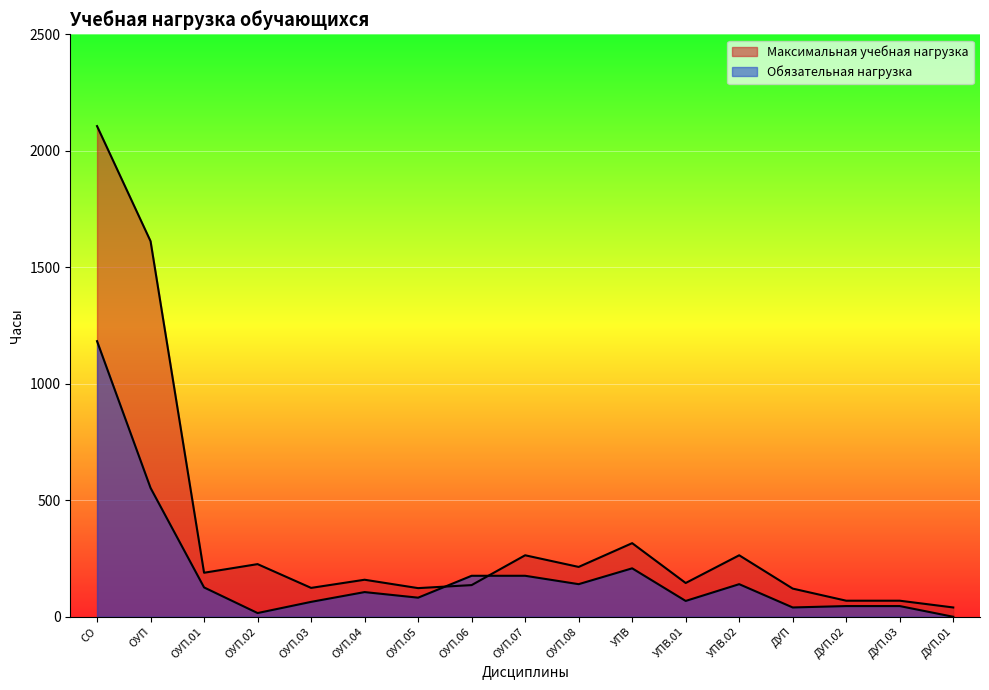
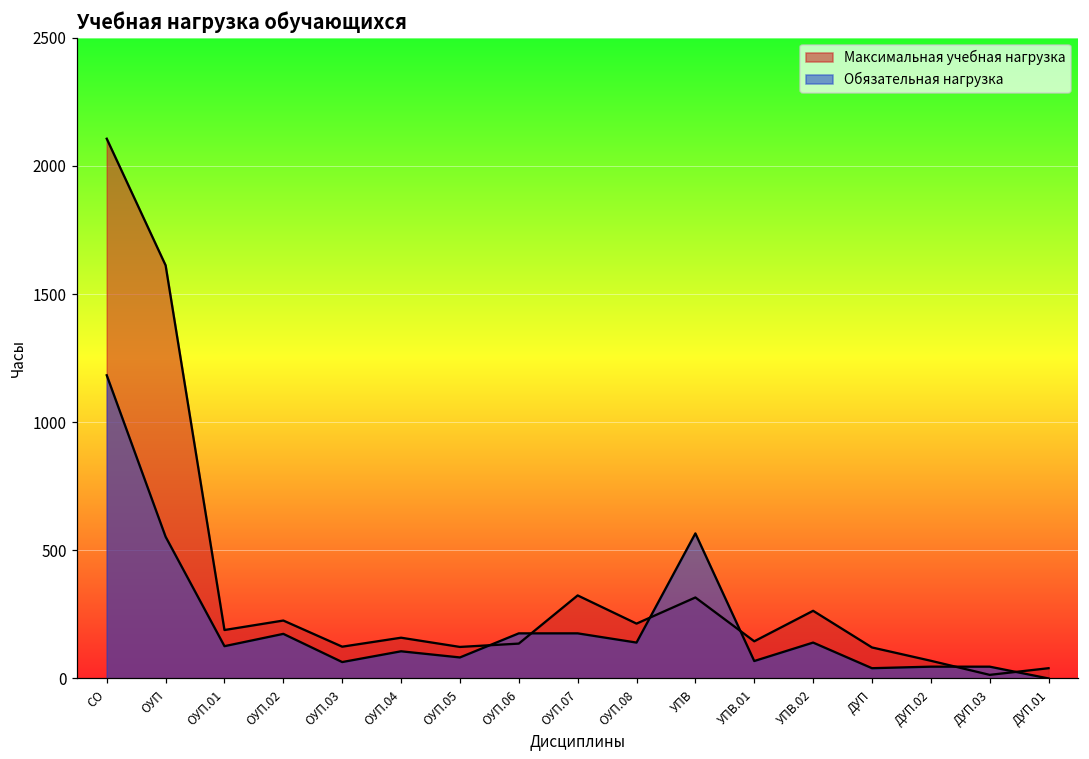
  {
    "Максимальная учебная нагрузка": {
      "СО": 2110,
      "ОУП": 1610,
      "ОУП.01": 190,
      "ОУП.02": 230,
      "ОУП.03": 120,
      "ОУП.04": 160,
      "ОУП.05": 120,
      "ОУП.06": 140,
-     "ОУП.07": 260,
+     "ОУП.07": 320,
      "ОУП.08": 210,
      "УПВ": 320,
      "УПВ.01": 150,
      "УПВ.02": 260,
      "ДУП": 120,
      "ДУП.02": 70,
-     "ДУП.03": 70,
+     "ДУП.03": 10,
      "ДУП.01": 40
    },
    "Обязательная нагрузка": {
      "СО": 1180,
      "ОУП": 550,
      "ОУП.01": 130,
-     "ОУП.02": 20,
+     "ОУП.02": 170,
      "ОУП.03": 60,
      "ОУП.04": 110,
      "ОУП.05": 80,
      "ОУП.06": 180,
      "ОУП.07": 180,
      "ОУП.08": 140,
-     "УПВ": 210,
+     "УПВ": 570,
      "УПВ.01": 70,
      "УПВ.02": 140,
      "ДУП": 40,
      "ДУП.02": 50,
      "ДУП.03": 50,
      "ДУП.01": 0
    }
  }
